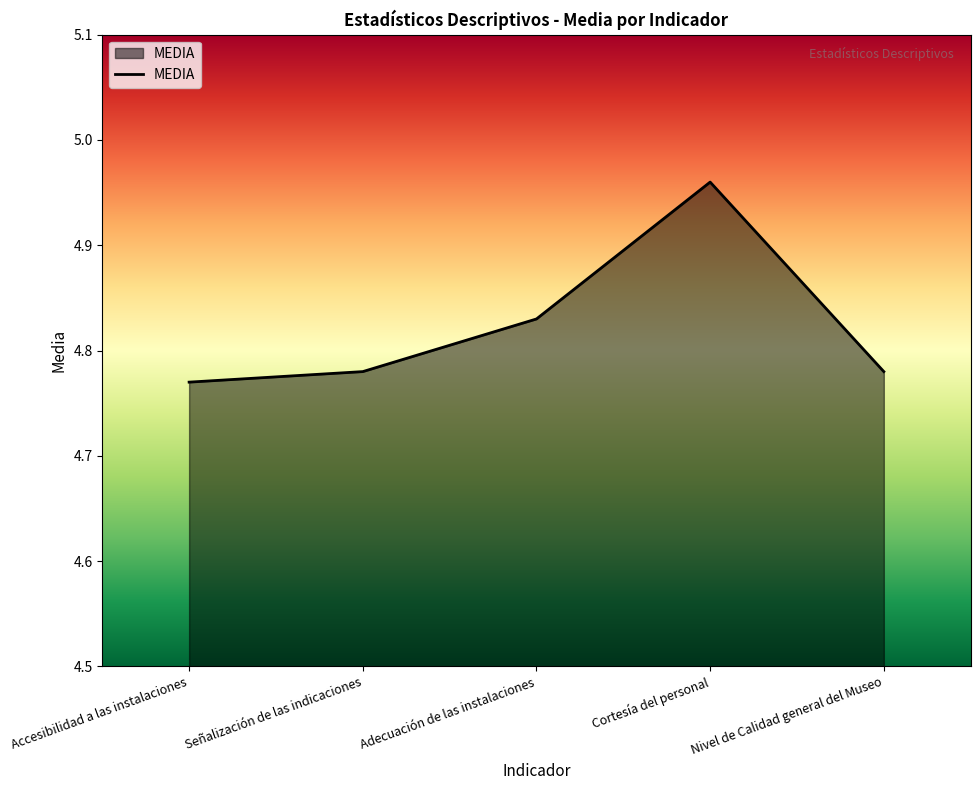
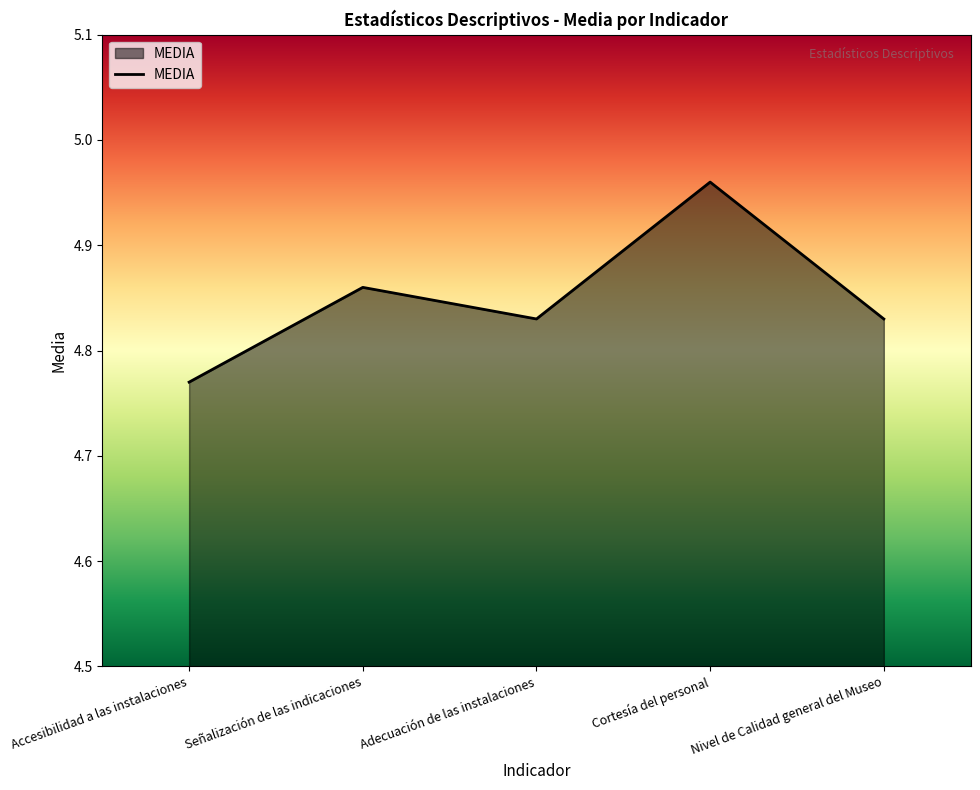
  {
    "Accesibilidad a las instalaciones": 4.77,
-   "Señalización de las indicaciones": 4.78,
+   "Señalización de las indicaciones": 4.86,
    "Adecuación de las instalaciones": 4.83,
    "Cortesía del personal": 4.96,
-   "Nivel de Calidad general del Museo": 4.78
+   "Nivel de Calidad general del Museo": 4.83
  }
